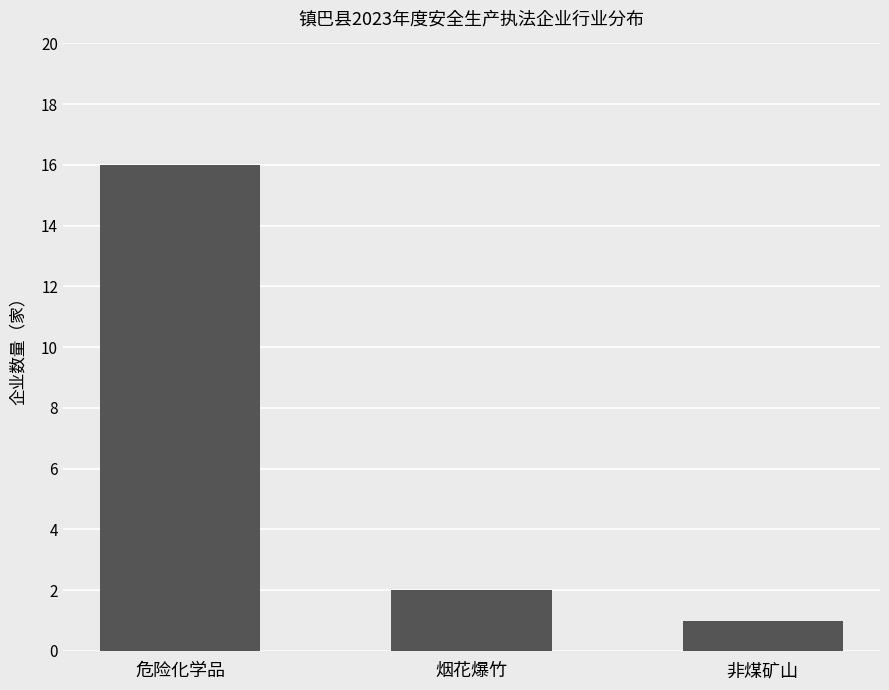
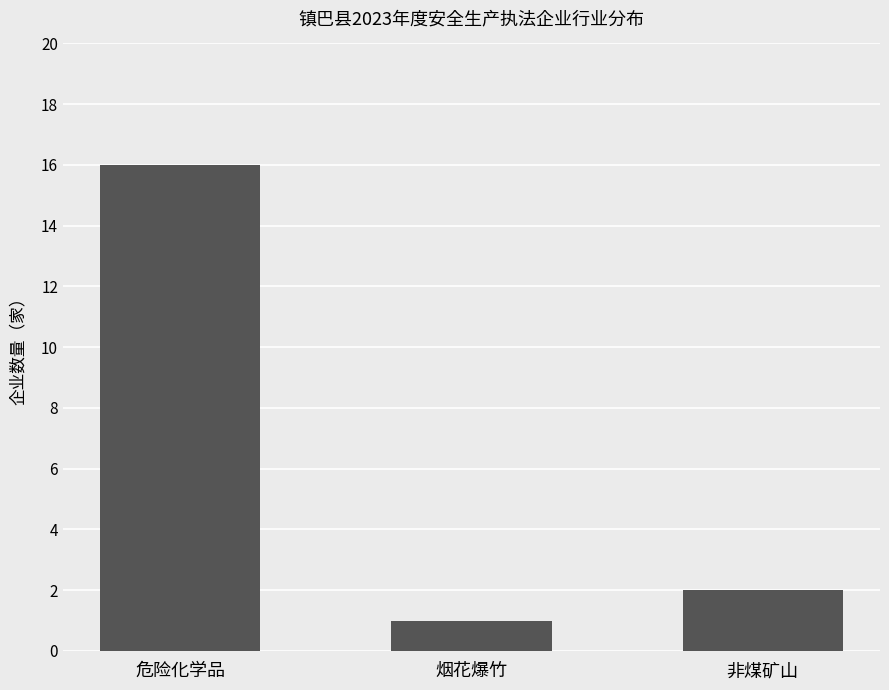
  {
    "危险化学品": 16,
-   "烟花爆竹": 2,
-   "非煤矿山": 1
+   "烟花爆竹": 1,
+   "非煤矿山": 2
  }
